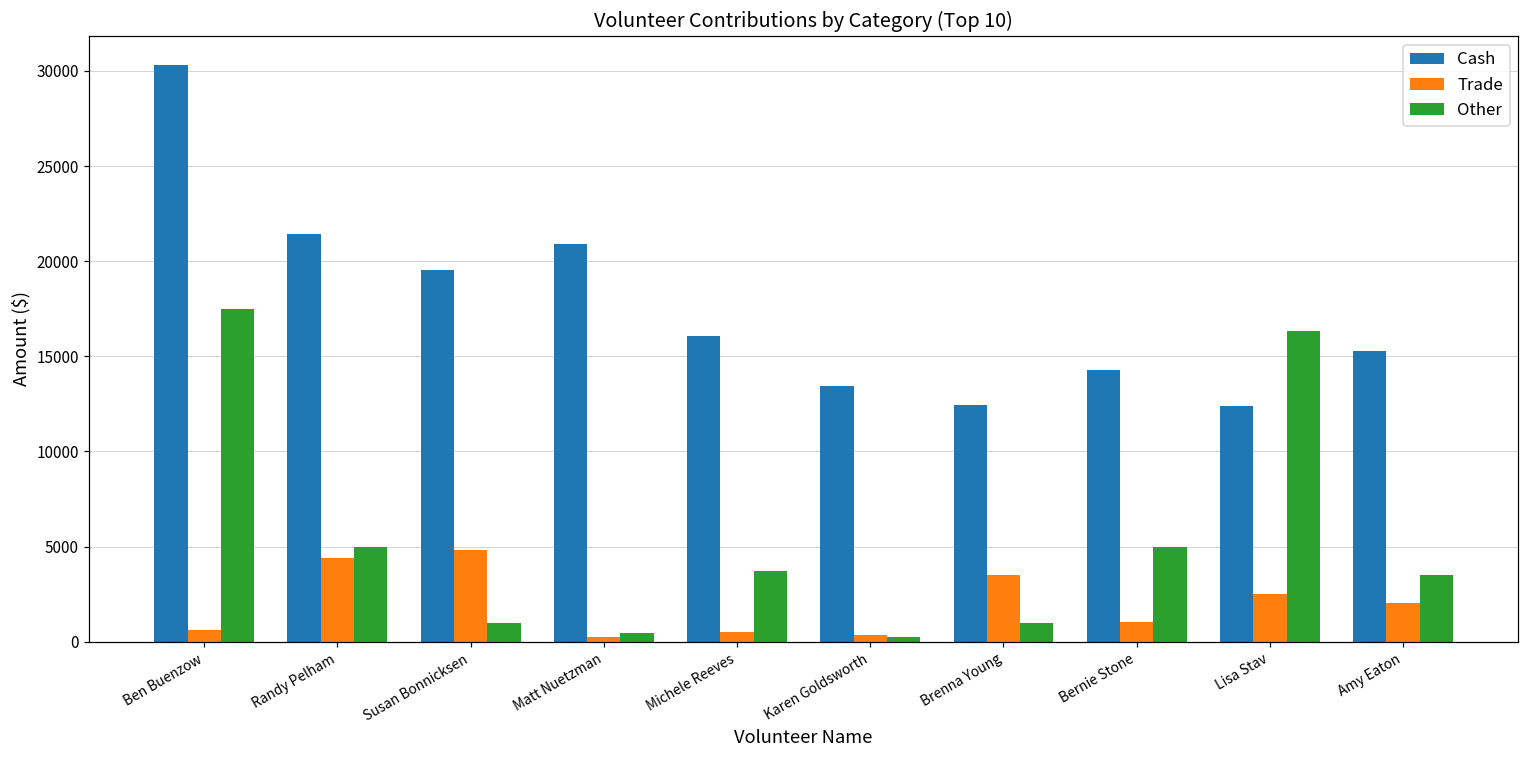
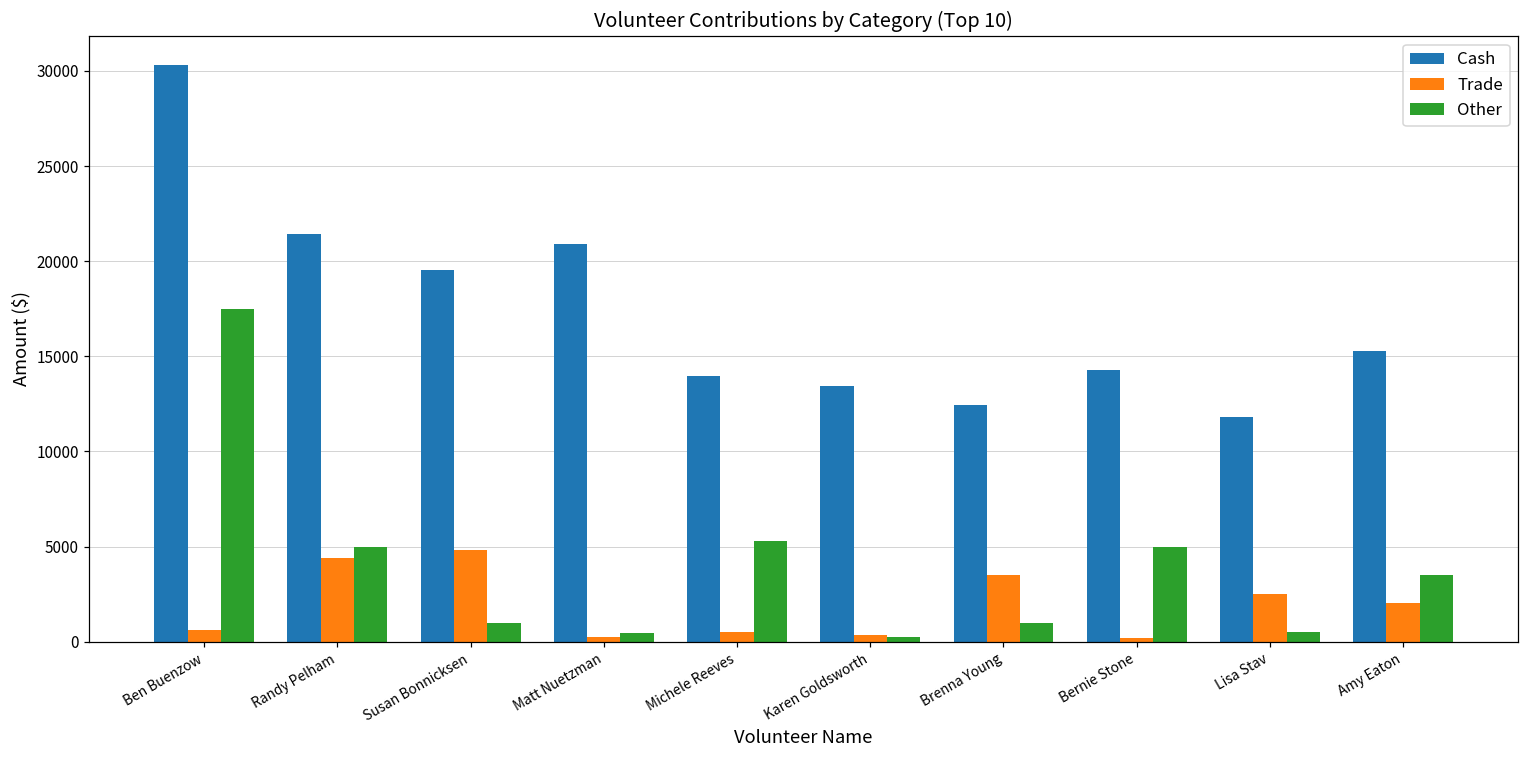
  {
    "Cash": {
      "Ben Buenzow": 30300,
      "Randy Pelham": 21400,
      "Susan Bonnicksen": 19600,
      "Matt Nuetzman": 20900,
-     "Michele Reeves": 16100,
+     "Michele Reeves": 14000,
      "Karen Goldsworth": 13500,
      "Brenna Young": 12400,
      "Bernie Stone": 14300,
-     "Lisa Stav": 12400,
+     "Lisa Stav": 11800,
      "Amy Eaton": 15300
    },
    "Trade": {
      "Ben Buenzow": 600,
      "Randy Pelham": 4400,
      "Susan Bonnicksen": 4800,
      "Matt Nuetzman": 300,
      "Michele Reeves": 500,
      "Karen Goldsworth": 400,
      "Brenna Young": 3500,
-     "Bernie Stone": 1000,
+     "Bernie Stone": 200,
      "Lisa Stav": 2500,
      "Amy Eaton": 2100
    },
    "Other": {
      "Ben Buenzow": 17500,
      "Randy Pelham": 5000,
      "Susan Bonnicksen": 1000,
      "Matt Nuetzman": 500,
-     "Michele Reeves": 3700,
+     "Michele Reeves": 5300,
      "Karen Goldsworth": 300,
      "Brenna Young": 1000,
      "Bernie Stone": 5000,
-     "Lisa Stav": 16300,
+     "Lisa Stav": 500,
      "Amy Eaton": 3500
    }
  }
